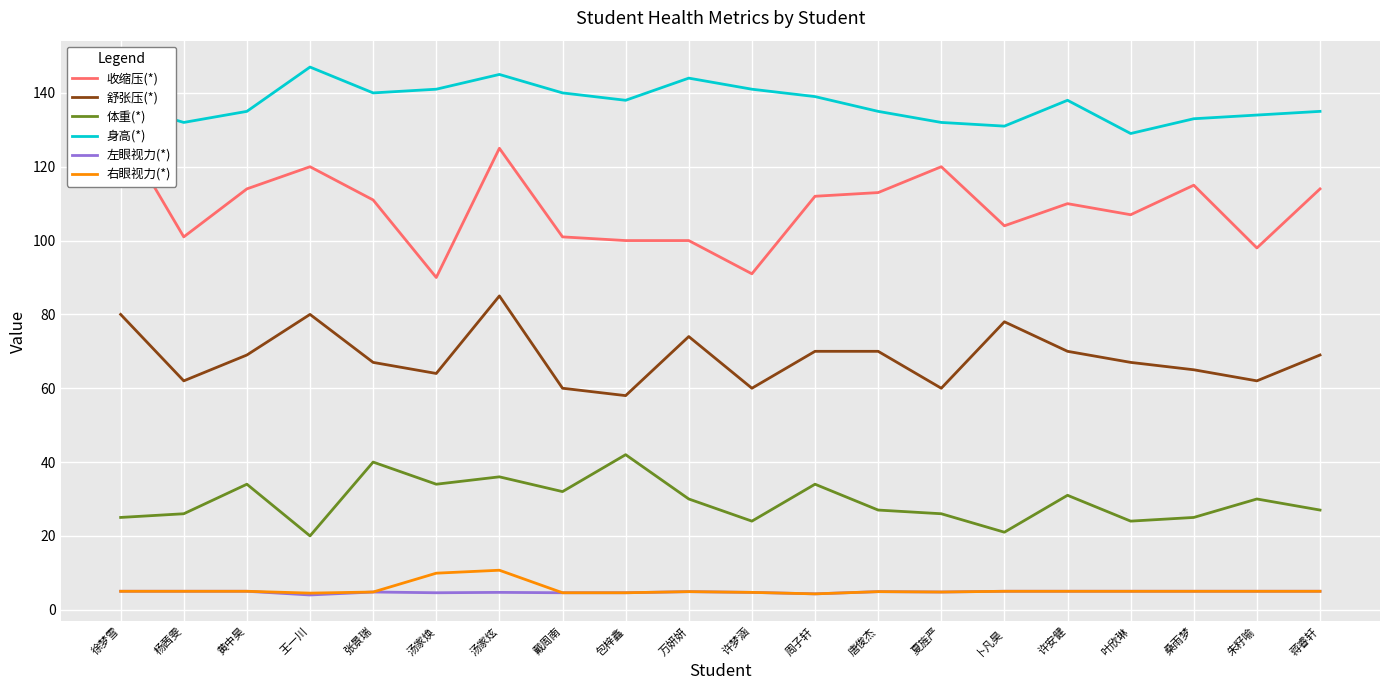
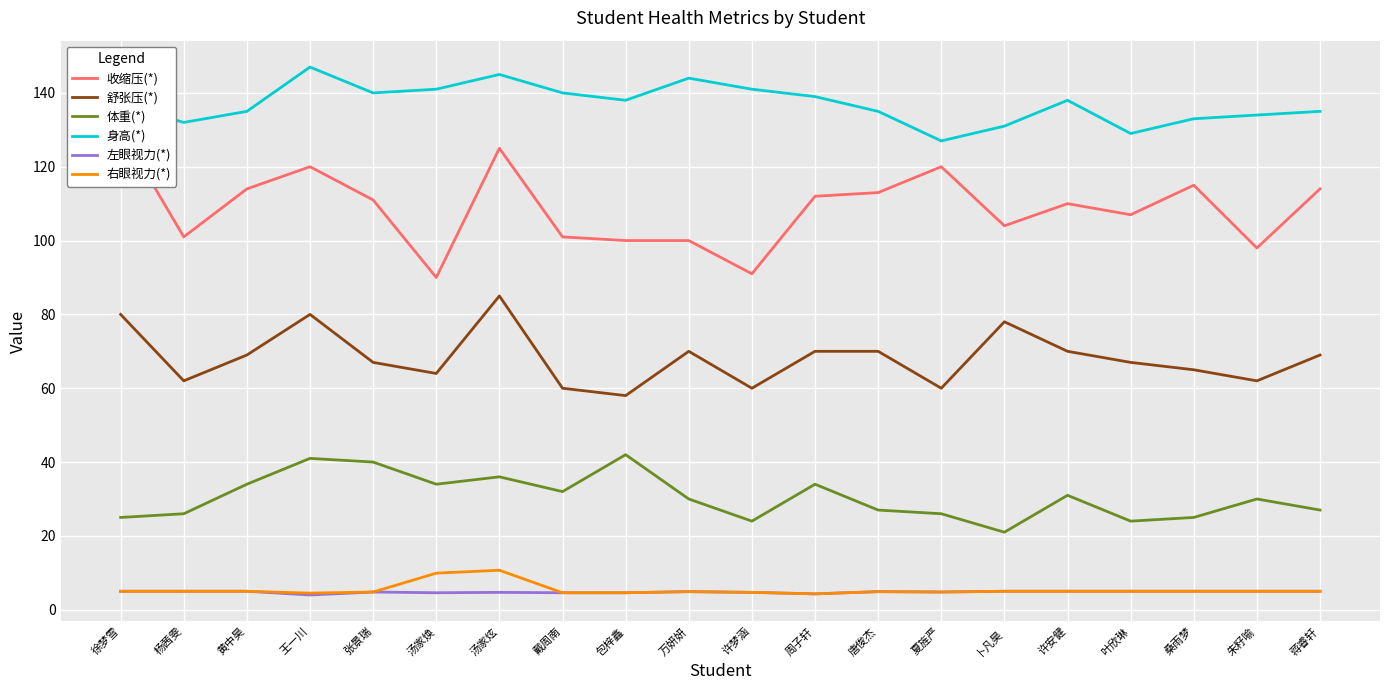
  {
    "收缩压(*)": {
      "杨茜雯": 101,
      "黄中昊": 114,
      "王一川": 120,
      "张景瑞": 111,
      "汤家焕": 90,
      "汤家炫": 125,
      "戴周南": 101,
      "包梓鑫": 100,
      "万妍妍": 100,
      "许梦涵": 91,
      "周子轩": 112,
      "唐俊杰": 113,
      "夏旌严": 120,
      "卜凡昊": 104,
      "许安健": 110,
      "叶欣琳": 107,
      "桑雨梦": 115,
      "朱籽喻": 98,
      "蒋睿轩": 114
    },
    "舒张压(*)": {
      "徐梦雪": 80,
      "杨茜雯": 62,
      "黄中昊": 69,
      "王一川": 80,
      "张景瑞": 67,
      "汤家焕": 64,
      "汤家炫": 85,
      "戴周南": 60,
      "包梓鑫": 58,
-     "万妍妍": 74,
+     "万妍妍": 70,
      "许梦涵": 60,
      "周子轩": 70,
      "唐俊杰": 70,
      "夏旌严": 60,
      "卜凡昊": 78,
      "许安健": 70,
      "叶欣琳": 67,
      "桑雨梦": 65,
      "朱籽喻": 62,
      "蒋睿轩": 69
    },
    "体重(*)": {
      "徐梦雪": 25,
      "杨茜雯": 26,
      "黄中昊": 34,
-     "王一川": 20,
+     "王一川": 41,
      "张景瑞": 40,
      "汤家焕": 34,
      "汤家炫": 36,
      "戴周南": 32,
      "包梓鑫": 42,
      "万妍妍": 30,
      "许梦涵": 24,
      "周子轩": 34,
      "唐俊杰": 27,
      "夏旌严": 26,
      "卜凡昊": 21,
      "许安健": 31,
      "叶欣琳": 24,
      "桑雨梦": 25,
      "朱籽喻": 30,
      "蒋睿轩": 27
    },
    "身高(*)": {
      "杨茜雯": 132,
      "黄中昊": 135,
      "王一川": 147,
      "张景瑞": 140,
      "汤家焕": 141,
      "汤家炫": 145,
      "戴周南": 140,
      "包梓鑫": 138,
      "万妍妍": 144,
      "许梦涵": 141,
      "周子轩": 139,
      "唐俊杰": 135,
-     "夏旌严": 132,
+     "夏旌严": 127,
      "卜凡昊": 131,
      "许安健": 138,
      "叶欣琳": 129,
      "桑雨梦": 133,
      "朱籽喻": 134,
      "蒋睿轩": 135
    },
    "左眼视力(*)": {
      "汤家焕": 5,
      "汤家炫": 5
    },
    "右眼视力(*)": {
      "汤家焕": 10,
      "汤家炫": 11
    }
  }
